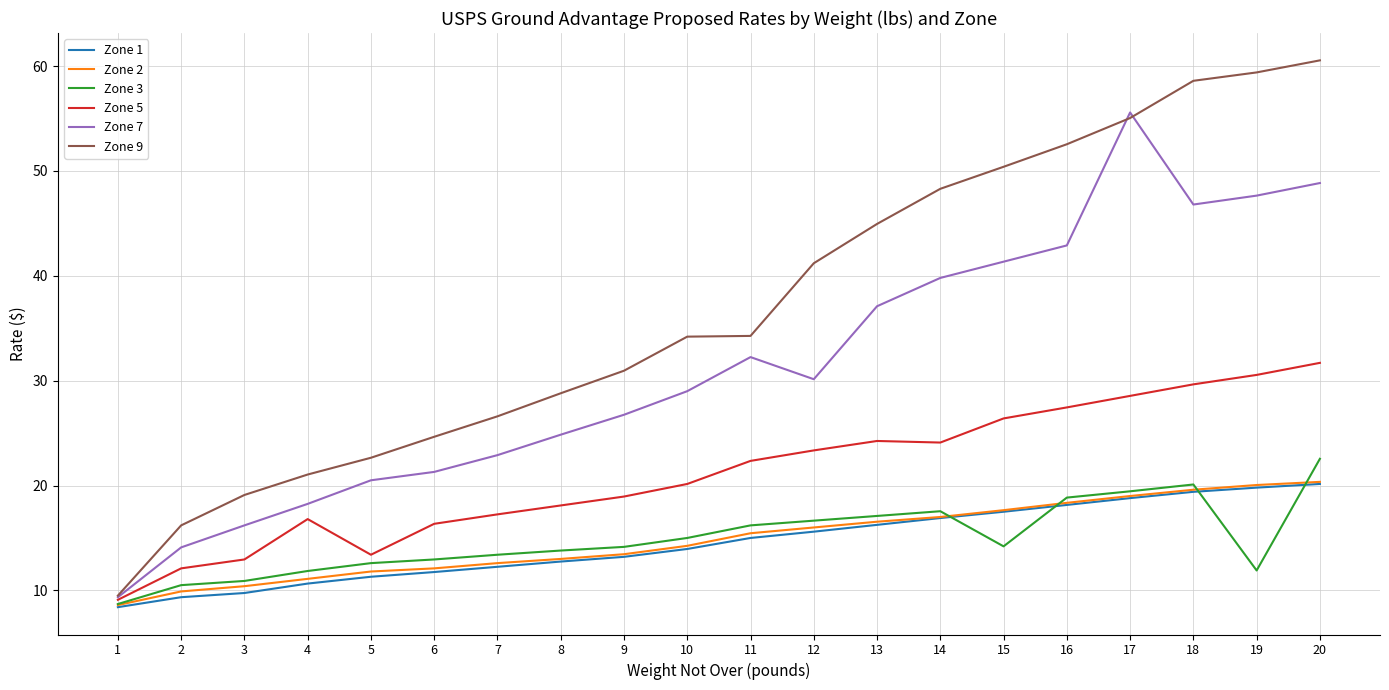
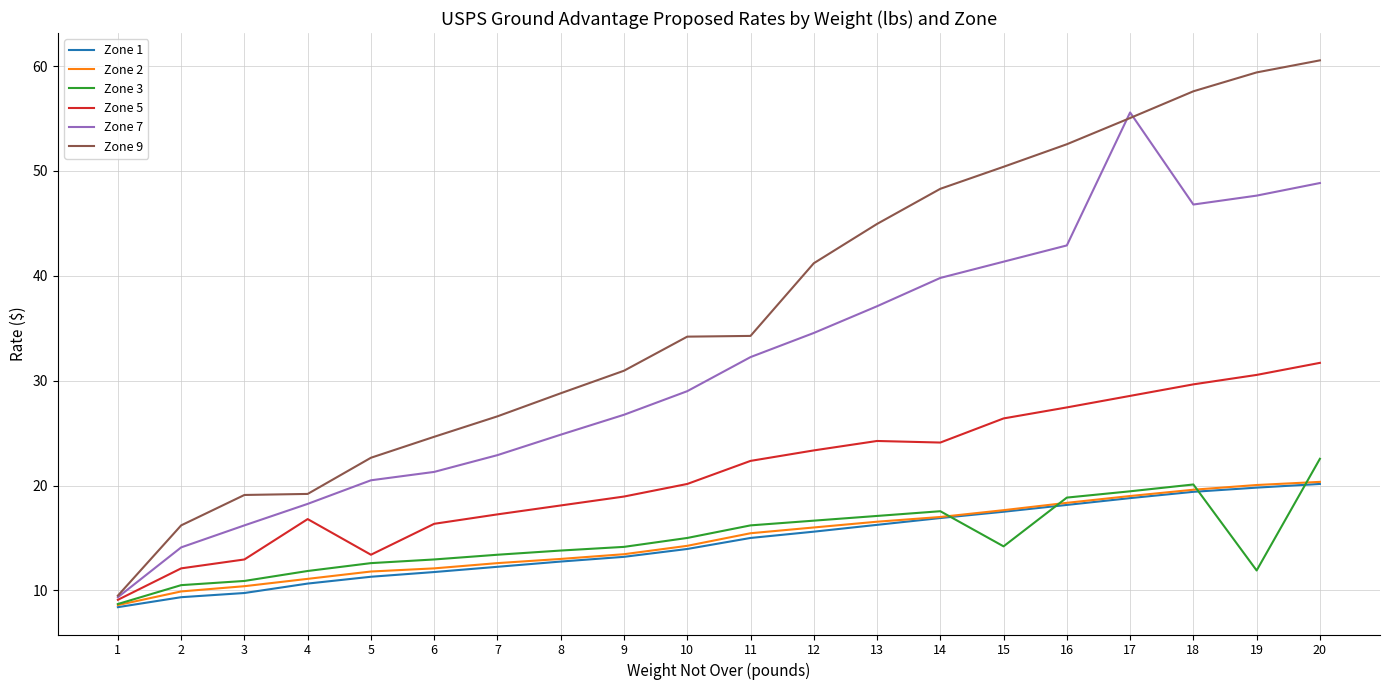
  {
    "Zone 1": {
      "2": 9.4,
      "3": 9.8,
      "4": 10.7,
      "5": 11.3,
      "6": 11.8,
      "7": 12.3,
      "8": 12.8,
      "9": 13.2,
      "10": 14.0,
      "11": 15.0,
      "12": 15.6,
      "13": 16.3,
      "19": 19.8
    },
    "Zone 2": {
      "2": 9.9,
      "3": 10.4,
      "4": 11.1,
      "5": 11.8,
      "6": 12.1,
      "7": 12.6,
      "8": 13.0,
      "9": 13.5,
      "10": 14.3,
      "11": 15.5,
      "12": 16.0,
      "13": 16.6,
      "19": 20.1
    },
    "Zone 3": {
      "2": 10.5,
      "3": 10.9,
      "4": 11.9,
      "5": 12.6,
      "6": 13.0,
      "7": 13.4,
      "8": 13.8,
      "9": 14.2,
      "10": 15.0,
      "11": 16.2,
      "12": 16.7,
      "13": 17.1,
      "14": 17.6,
      "15": 14.2,
      "16": 18.9,
      "17": 19.5,
      "18": 20.1,
      "19": 11.9,
      "20": 22.6
    },
    "Zone 5": {
      "1": 9.1,
      "2": 12.1,
      "3": 13.0,
      "4": 16.8,
      "5": 13.4,
      "6": 16.4,
      "7": 17.3,
      "8": 18.1,
      "9": 19.0,
      "10": 20.2,
      "11": 22.4,
      "12": 23.4,
      "13": 24.3,
      "14": 24.1,
      "15": 26.4,
      "16": 27.5,
      "17": 28.6,
      "18": 29.7,
      "19": 30.6,
      "20": 31.7
    },
    "Zone 7": {
      "2": 14.1,
      "3": 16.2,
      "4": 18.3,
      "5": 20.5,
      "6": 21.3,
      "7": 22.9,
      "8": 24.9,
      "9": 26.8,
      "10": 29.0,
      "11": 32.3,
-     "12": 30.1,
+     "12": 34.6,
      "13": 37.1,
      "14": 39.8,
      "15": 41.4,
      "16": 42.9,
      "17": 55.6,
      "18": 46.8,
      "19": 47.7,
      "20": 48.9
    },
    "Zone 9": {
      "2": 16.2,
      "3": 19.1,
-     "4": 21.1,
+     "4": 19.2,
      "5": 22.7,
      "6": 24.7,
      "7": 26.6,
      "8": 28.8,
      "9": 31.0,
      "10": 34.2,
      "11": 34.3,
      "12": 41.2,
      "13": 45.0,
      "14": 48.3,
      "15": 50.4,
      "16": 52.6,
      "17": 55.1,
-     "18": 58.6,
+     "18": 57.6,
      "19": 59.4,
      "20": 60.6
    }
  }
